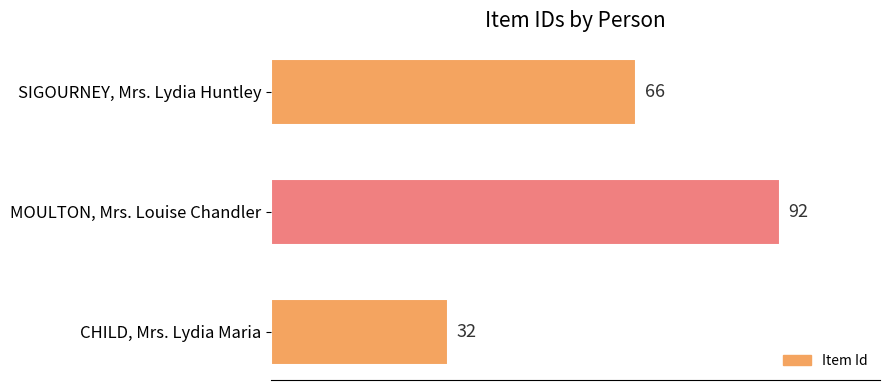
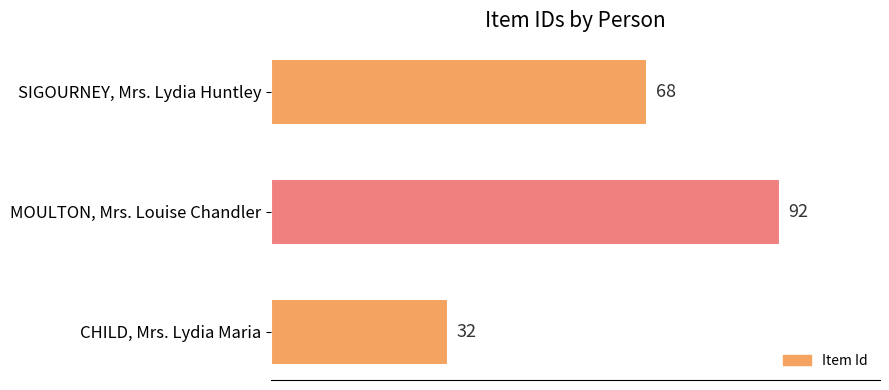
  {
-   "SIGOURNEY, Mrs. Lydia Huntley": 66,
+   "SIGOURNEY, Mrs. Lydia Huntley": 68,
    "MOULTON, Mrs. Louise Chandler": 92,
    "CHILD, Mrs. Lydia Maria": 32
  }
